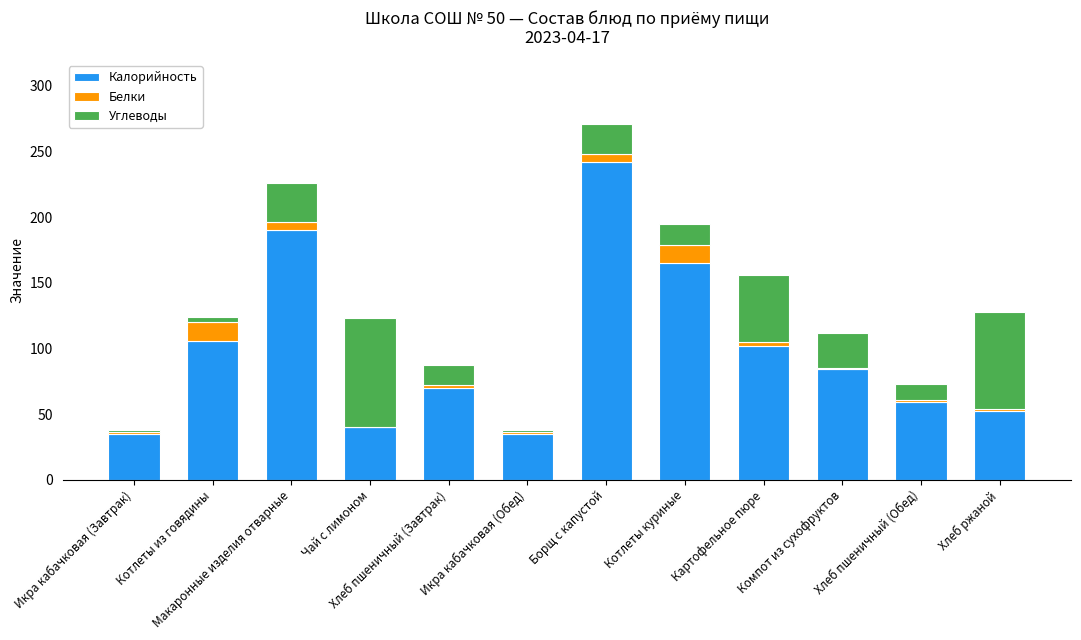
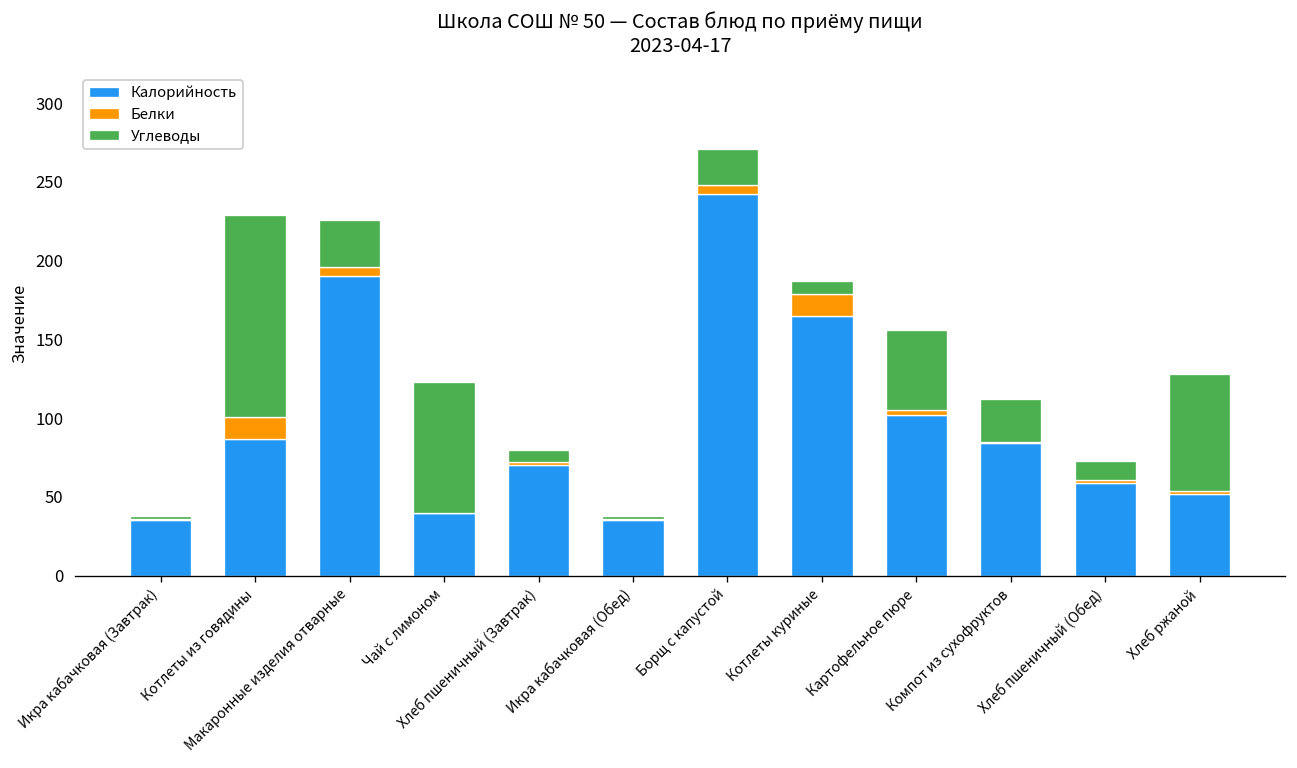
  {
    "Калорийность": {
      "Икра кабачковая (Завтрак)": 35,
-     "Котлеты из говядины": 106,
+     "Котлеты из говядины": 87,
      "Макаронные изделия отварные": 190,
      "Чай с лимоном": 40,
      "Хлеб пшеничный (Завтрак)": 70,
      "Икра кабачковая (Обед)": 35,
      "Борщ с капустой": 242,
      "Котлеты куриные": 165,
      "Картофельное пюре": 102,
      "Компот из сухофруктов": 84,
      "Хлеб пшеничный (Обед)": 59,
      "Хлеб ржаной": 52
    },
    "Белки": {
      "Котлеты из говядины": 14,
      "Макаронные изделия отварные": 6,
      "Чай с лимоном": 0,
      "Хлеб пшеничный (Завтрак)": 2,
      "Борщ с капустой": 6,
      "Котлеты куриные": 14,
      "Картофельное пюре": 3,
      "Хлеб пшеничный (Обед)": 2,
      "Хлеб ржаной": 2
    },
    "Углеводы": {
      "Икра кабачковая (Завтрак)": 2,
-     "Котлеты из говядины": 4,
+     "Котлеты из говядины": 128,
      "Макаронные изделия отварные": 30,
      "Чай с лимоном": 83,
-     "Хлеб пшеничный (Завтрак)": 15,
+     "Хлеб пшеничный (Завтрак)": 8,
      "Икра кабачковая (Обед)": 2,
      "Борщ с капустой": 23,
-     "Котлеты куриные": 16,
+     "Котлеты куриные": 8,
      "Картофельное пюре": 51,
      "Компот из сухофруктов": 27,
      "Хлеб пшеничный (Обед)": 12,
      "Хлеб ржаной": 74
    }
  }
